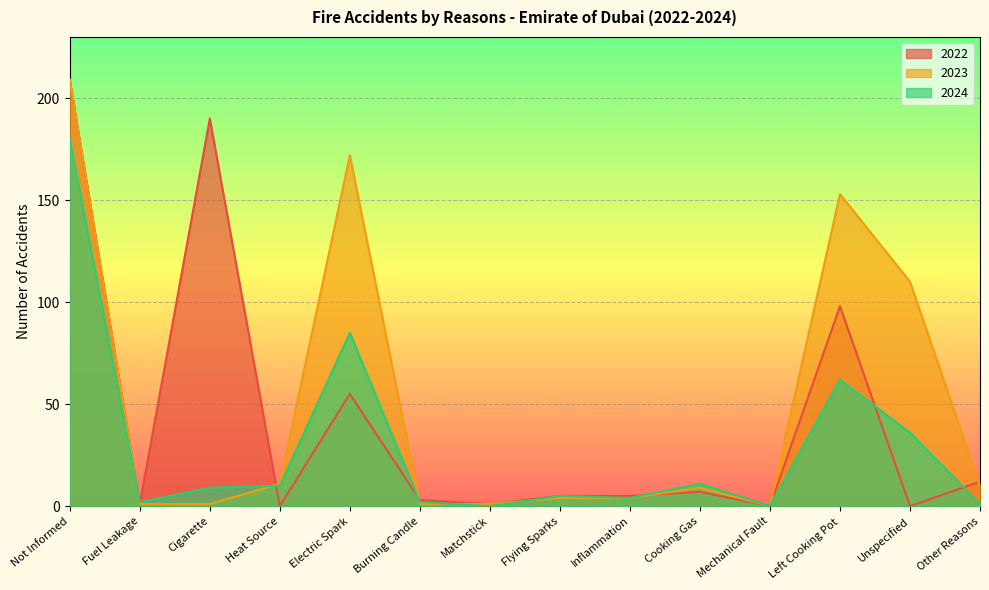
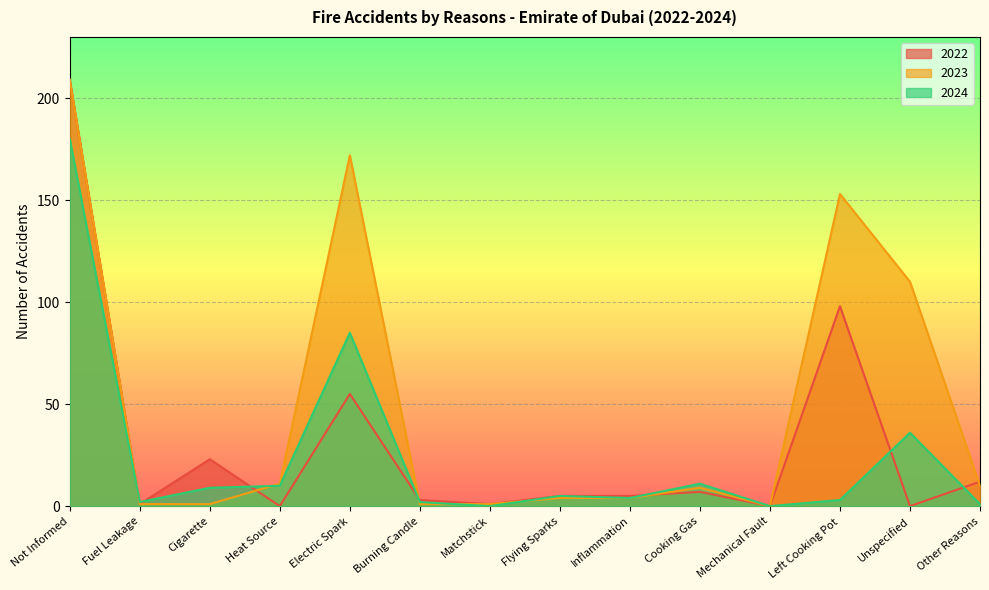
  {
    "2022": {
-     "Cigarette": 190,
+     "Cigarette": 23,
      "Heat Source": 0,
      "Electric Spark": 55,
      "Cooking Gas": 7,
      "Left Cooking Pot": 98,
      "Unspecified": 0,
      "Other Reasons": 12
    },
    "2023": {
      "Cigarette": 1,
      "Electric Spark": 172,
      "Cooking Gas": 9,
      "Left Cooking Pot": 153,
      "Unspecified": 110,
      "Other Reasons": 10
    },
    "2024": {
      "Not Informed": 180,
      "Cigarette": 9,
      "Electric Spark": 85,
      "Cooking Gas": 11,
-     "Left Cooking Pot": 62,
+     "Left Cooking Pot": 3,
      "Unspecified": 36,
      "Other Reasons": 1
    }
  }
